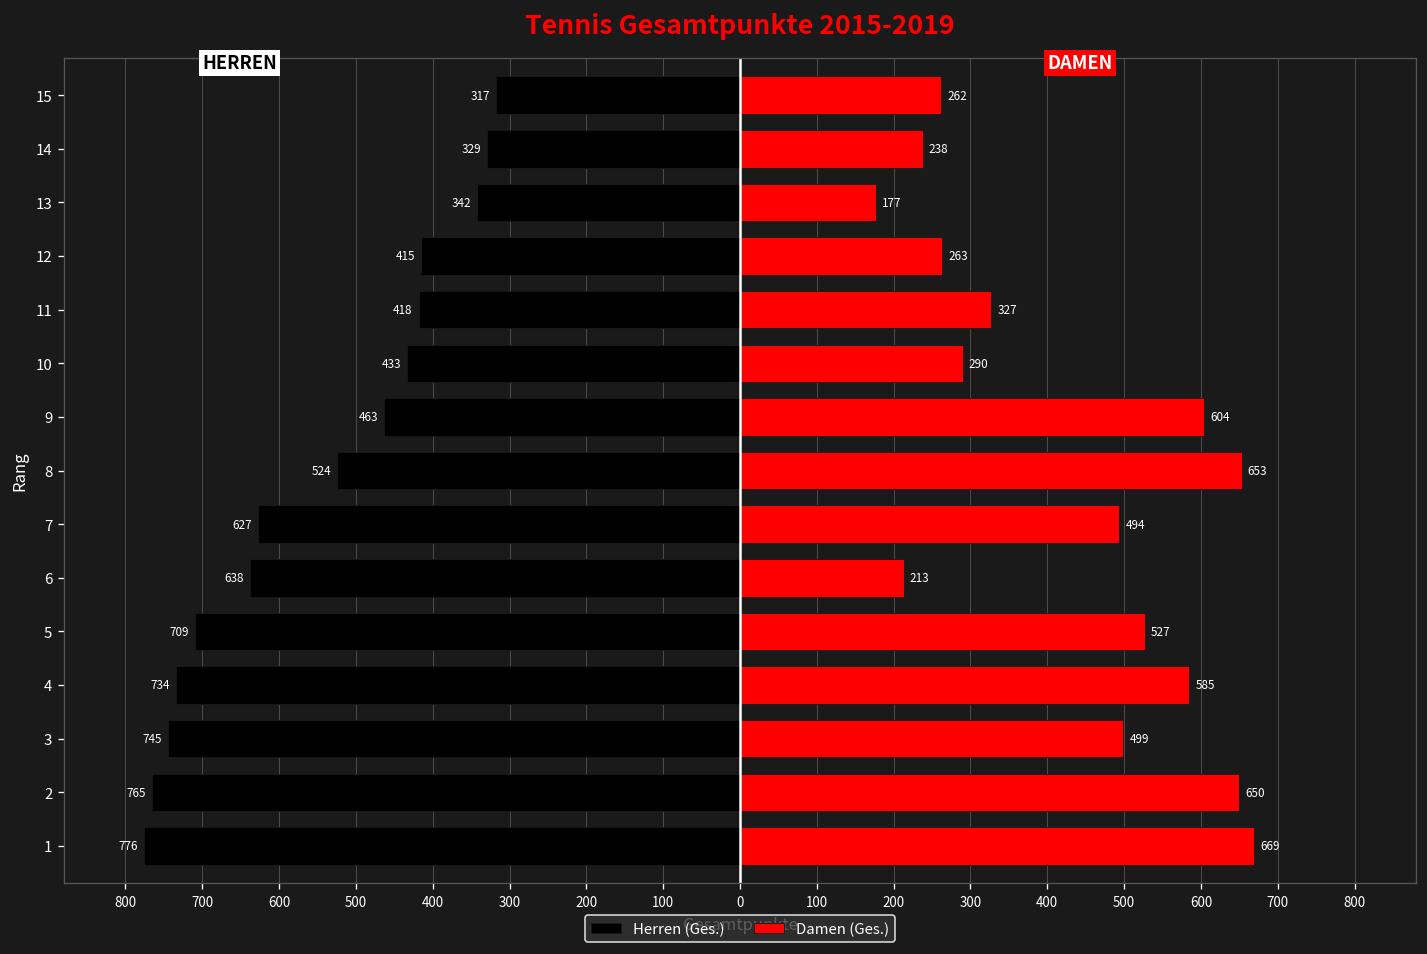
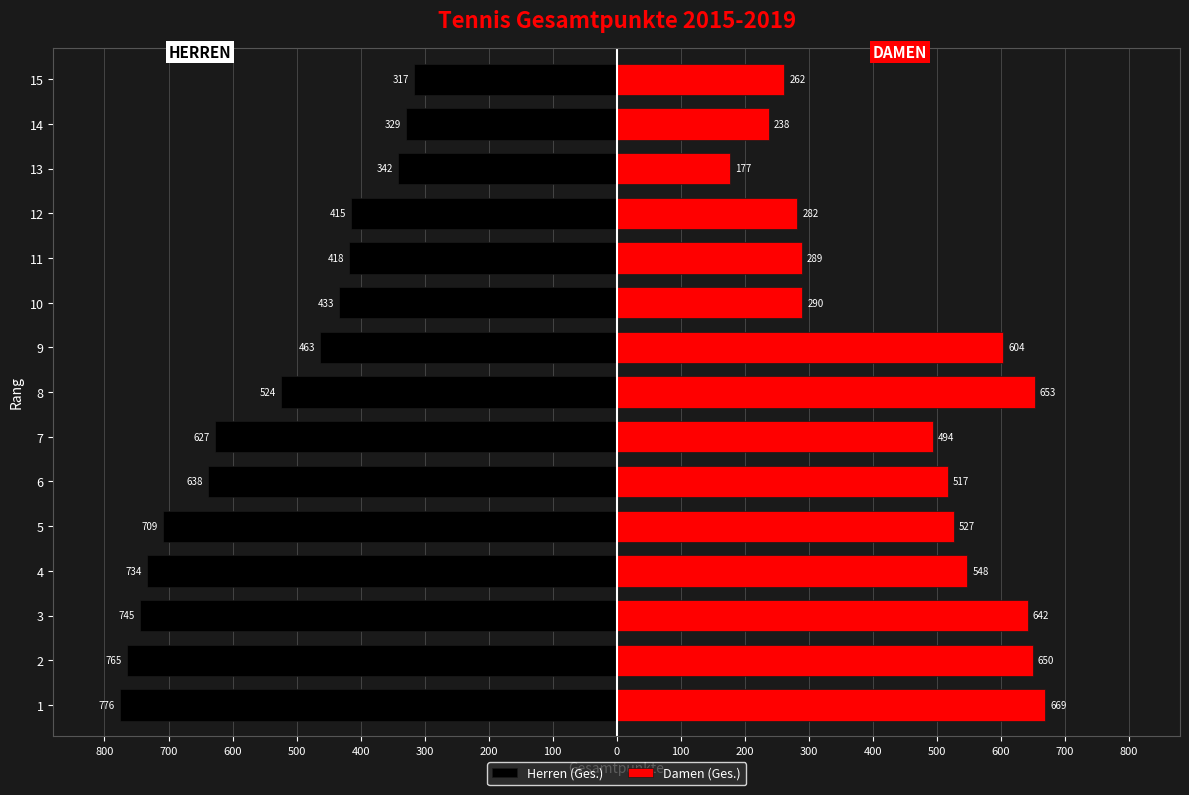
  {
    "Damen (Ges.)": {
      "15": 262,
      "14": 238,
      "13": 177,
-     "12": 263,
-     "11": 327,
+     "12": 282,
+     "11": 289,
      "10": 290,
      "9": 604,
      "8": 653,
      "7": 494,
-     "6": 213,
+     "6": 517,
      "5": 527,
-     "4": 585,
-     "3": 499,
+     "4": 548,
+     "3": 642,
      "2": 650,
      "1": 669
    }
  }
